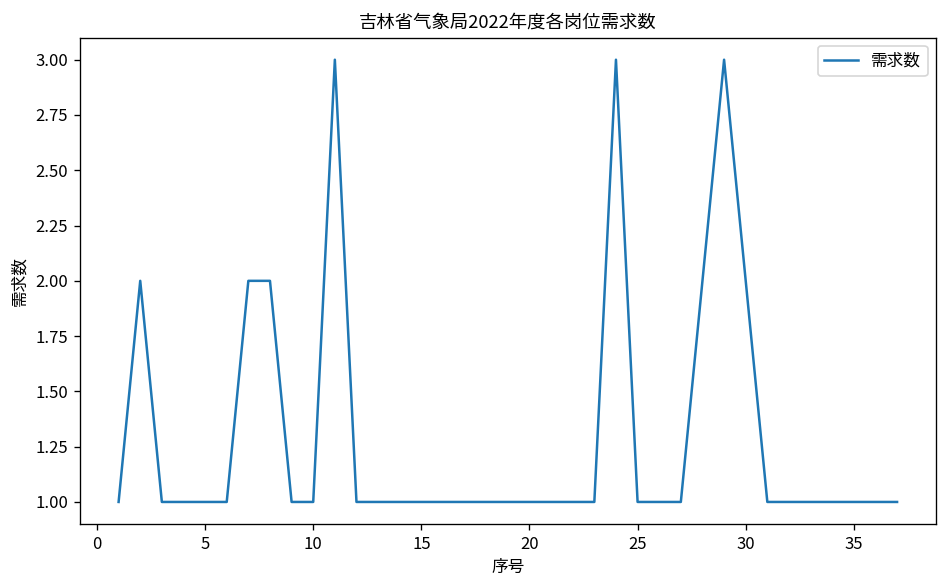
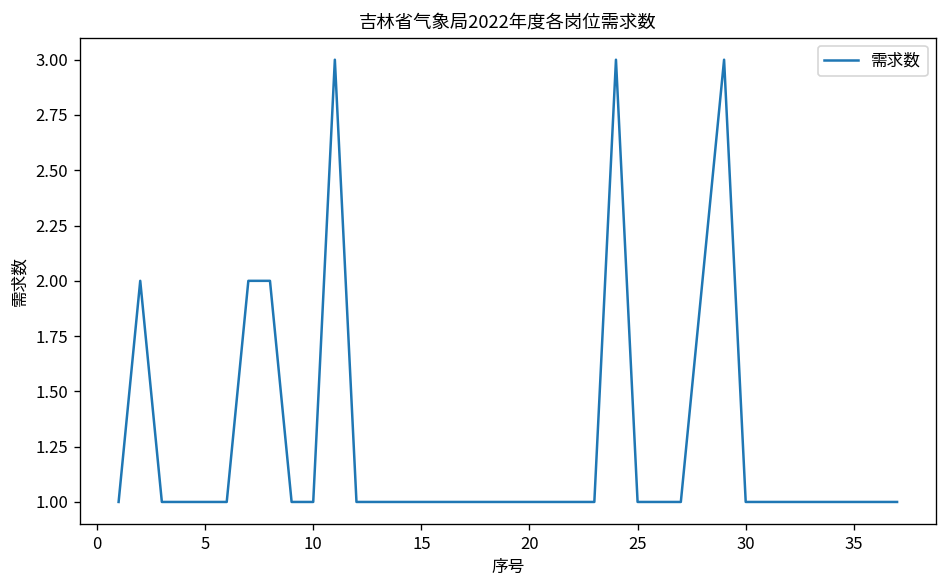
  {
    "5": 1,
    "10": 1,
    "15": 1,
    "20": 1,
    "25": 1,
-   "30": 2,
+   "30": 1,
    "35": 1
  }
